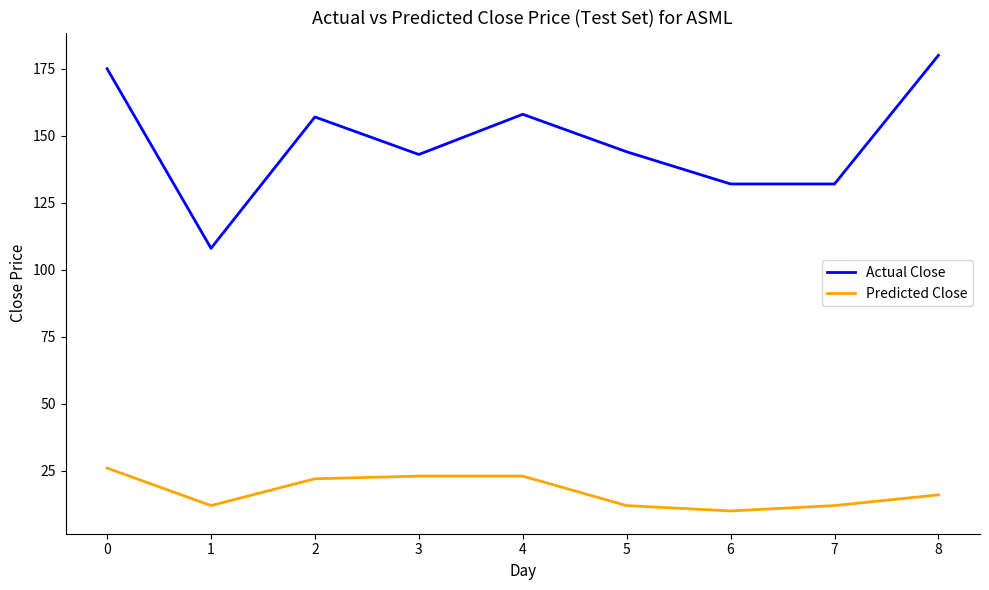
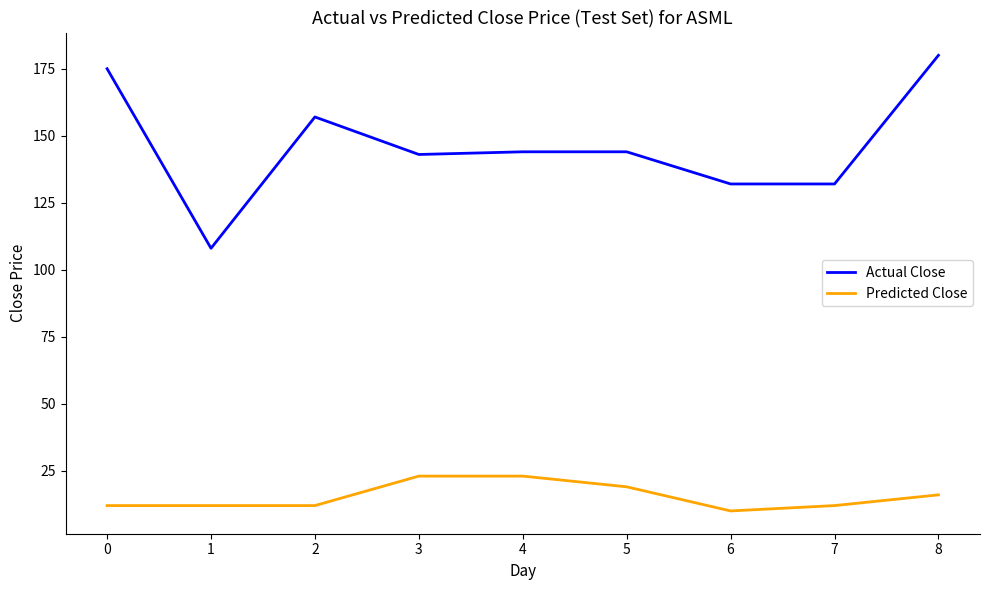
  {
    "Actual Close": {
      "0": 175,
      "1": 108,
      "2": 157,
      "3": 143,
-     "4": 158,
+     "4": 144,
      "5": 144,
      "6": 132,
      "7": 132,
      "8": 180
    },
    "Predicted Close": {
-     "0": 26,
+     "0": 12,
      "1": 12,
-     "2": 22,
+     "2": 12,
      "3": 23,
      "4": 23,
-     "5": 12,
+     "5": 19,
      "6": 10,
      "7": 12,
      "8": 16
    }
  }
